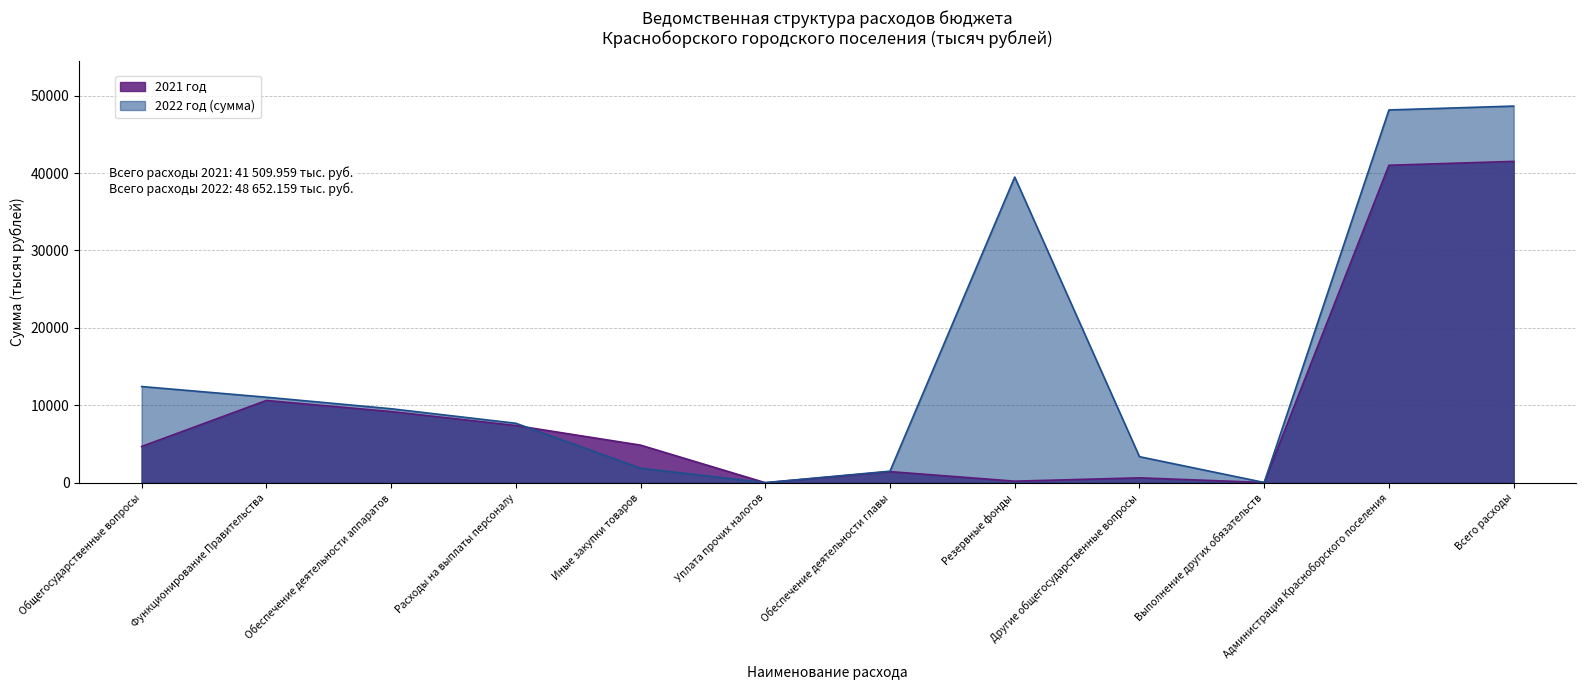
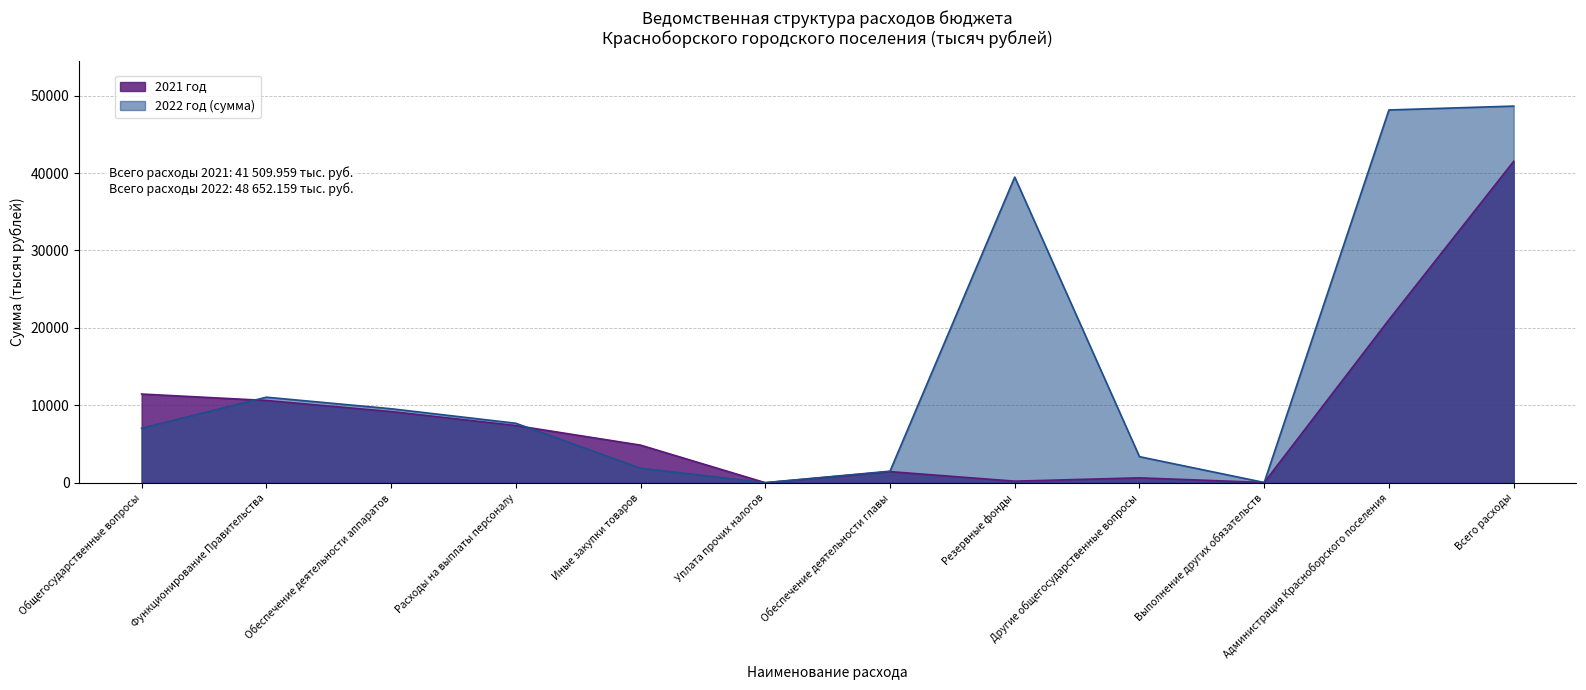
  {
    "2021 год": {
-     "Общегосударственные вопросы": 5000,
+     "Общегосударственные вопросы": 11000,
      "Функционирование Правительства": 11000,
      "Обеспечение деятельности аппаратов": 9000,
      "Иные закупки товаров": 5000,
      "Резервные фонды": 0,
      "Другие общегосударственные вопросы": 1000,
-     "Администрация Красноборского поселения": 41000,
+     "Администрация Красноборского поселения": 21000,
      "Всего расходы": 42000
    },
    "2022 год (сумма)": {
-     "Общегосударственные вопросы": 12000,
+     "Общегосударственные вопросы": 7000,
      "Функционирование Правительства": 11000,
      "Обеспечение деятельности аппаратов": 10000,
      "Иные закупки товаров": 2000,
      "Резервные фонды": 39000,
      "Другие общегосударственные вопросы": 3000,
      "Администрация Красноборского поселения": 48000,
      "Всего расходы": 49000
    }
  }
